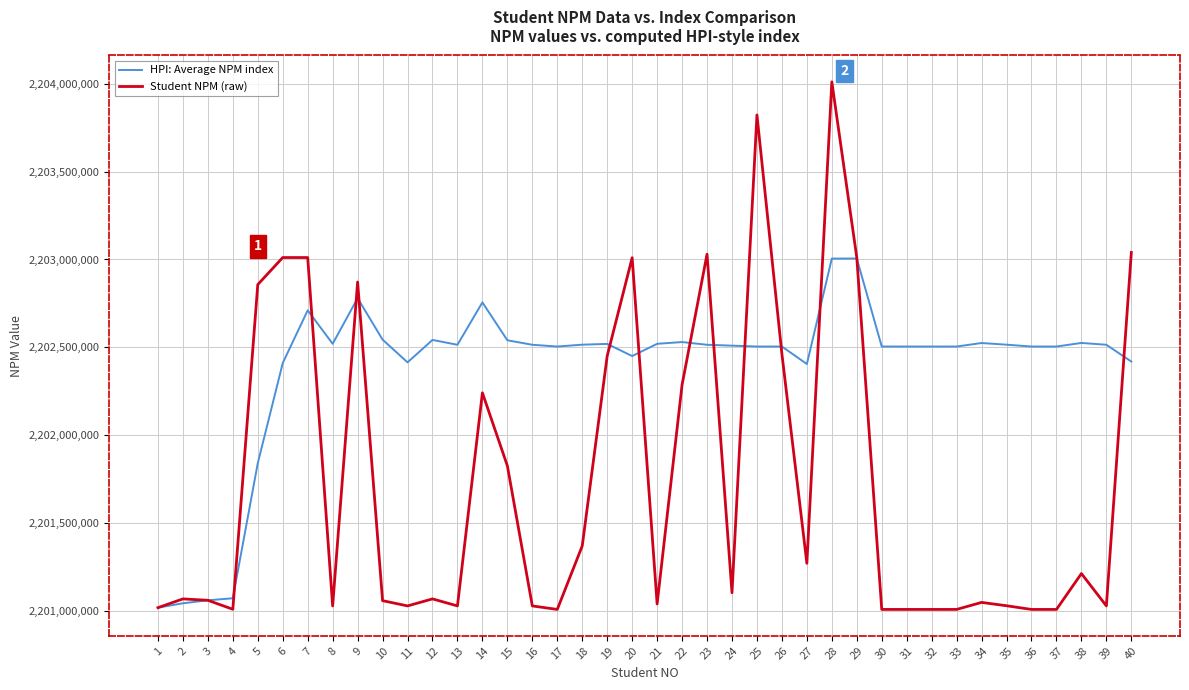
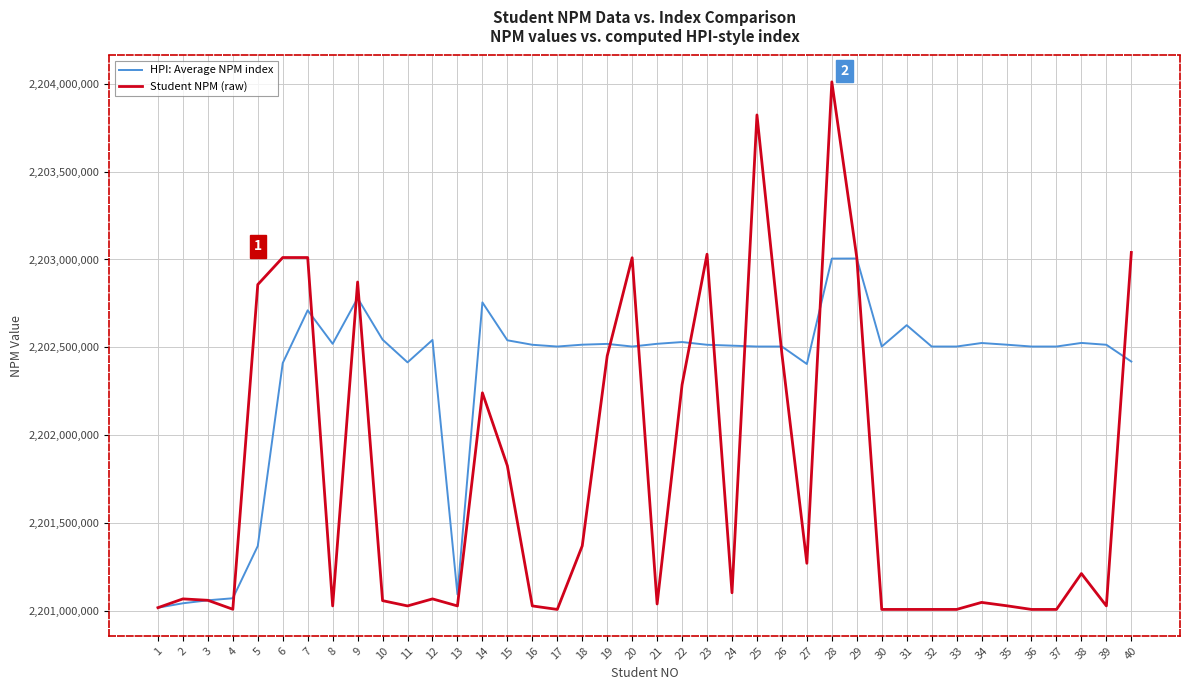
  {
    "HPI: Average NPM index": {
      "2": "2,201,050,000",
      "4": "2,201,070,000",
-     "5": "2,201,840,000",
+     "5": "2,201,370,000",
      "6": "2,202,410,000",
      "7": "2,202,710,000",
      "8": "2,202,520,000",
      "9": "2,202,780,000",
      "10": "2,202,540,000",
      "11": "2,202,420,000",
      "12": "2,202,540,000",
-     "13": "2,202,520,000",
+     "13": "2,201,100,000",
      "14": "2,202,760,000",
      "15": "2,202,540,000",
      "16": "2,202,520,000",
      "17": "2,202,510,000",
      "18": "2,202,520,000",
      "19": "2,202,520,000",
-     "20": "2,202,450,000",
+     "20": "2,202,510,000",
      "21": "2,202,520,000",
      "22": "2,202,530,000",
      "23": "2,202,520,000",
      "24": "2,202,510,000",
      "25": "2,202,510,000",
      "26": "2,202,510,000",
      "27": "2,202,410,000",
      "28": "2,203,010,000",
      "30": "2,202,510,000",
-     "31": "2,202,510,000",
+     "31": "2,202,630,000",
      "32": "2,202,510,000",
      "33": "2,202,510,000",
      "34": "2,202,530,000",
      "35": "2,202,520,000",
      "36": "2,202,510,000",
      "37": "2,202,510,000",
      "38": "2,202,530,000",
      "39": "2,202,520,000",
      "40": "2,202,420,000"
    },
    "Student NPM (raw)": {
      "2": "2,201,070,000",
      "4": "2,201,010,000",
      "5": "2,202,860,000",
      "7": "2,203,010,000",
      "8": "2,201,030,000",
      "9": "2,202,870,000",
      "10": "2,201,060,000",
      "11": "2,201,030,000",
      "12": "2,201,070,000",
      "13": "2,201,030,000",
      "14": "2,202,240,000",
      "15": "2,201,830,000",
      "16": "2,201,030,000",
      "17": "2,201,010,000",
      "18": "2,201,370,000",
      "19": "2,202,450,000",
      "20": "2,203,010,000",
      "21": "2,201,040,000",
      "22": "2,202,290,000",
      "23": "2,203,030,000",
      "24": "2,201,100,000",
      "25": "2,203,820,000",
      "26": "2,202,460,000",
      "27": "2,201,270,000",
      "30": "2,201,010,000",
      "31": "2,201,010,000",
      "32": "2,201,010,000",
      "33": "2,201,010,000",
      "34": "2,201,050,000",
      "35": "2,201,030,000",
      "36": "2,201,010,000",
      "37": "2,201,010,000",
      "38": "2,201,210,000",
      "39": "2,201,030,000",
      "40": "2,203,040,000"
    }
  }
